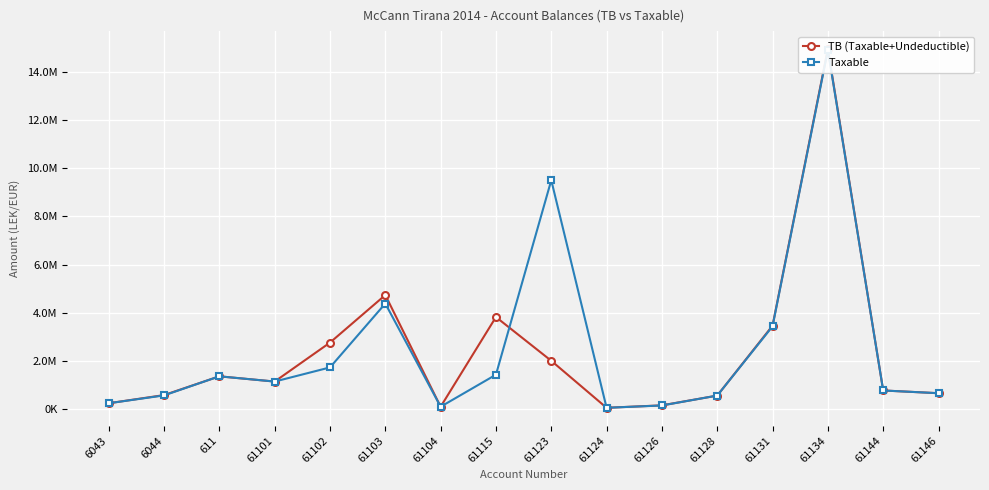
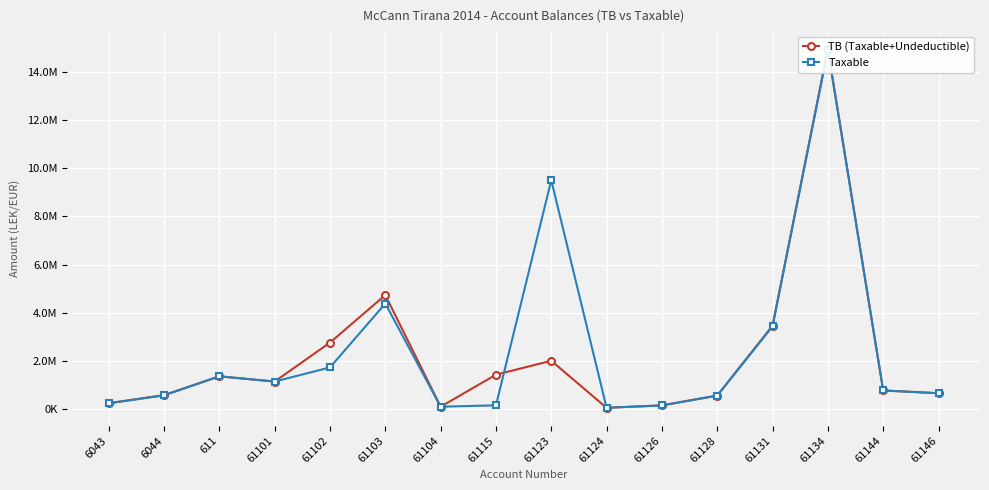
  {
    "TB (Taxable+Undeductible)": {
      "61102": 2800000,
      "61103": 4700000,
-     "61115": 3800000,
+     "61115": 1400000,
      "61123": 2000000
    },
    "Taxable": {
      "61102": 1700000,
      "61103": 4400000,
-     "61115": 1400000,
+     "61115": 200000,
      "61123": 9500000
    }
  }
